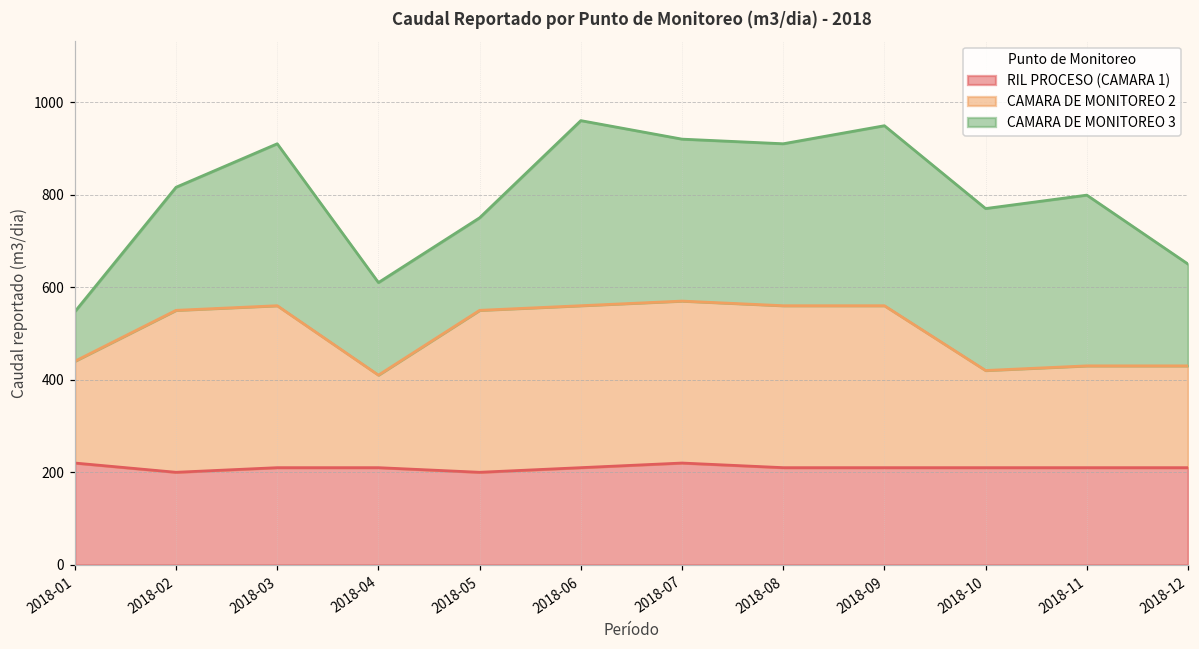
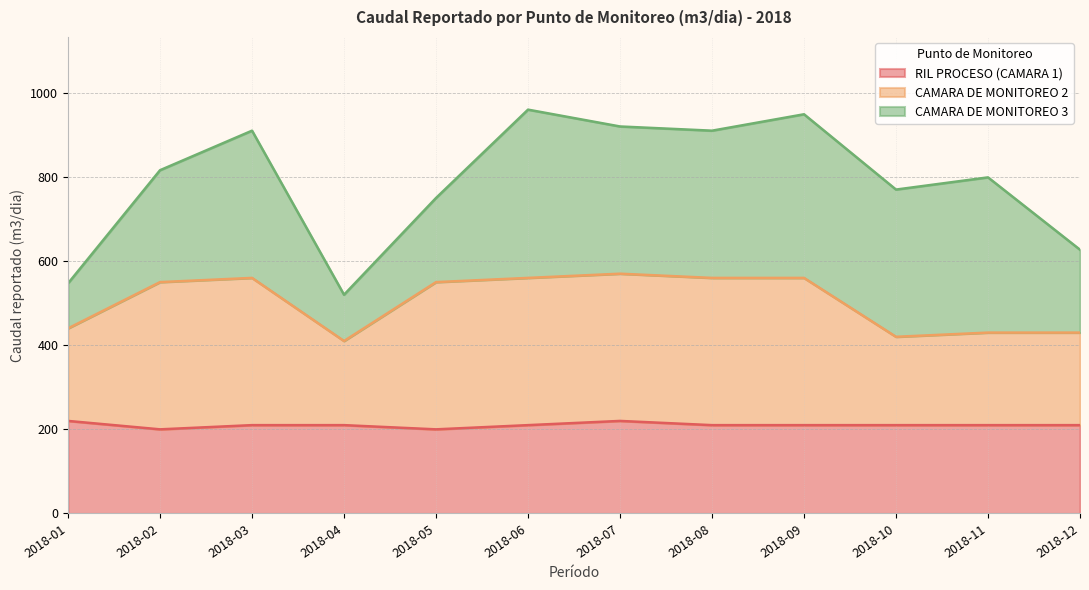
  {
    "CAMARA DE MONITOREO 3": {
      "2018-01": 110,
      "2018-02": 270,
      "2018-03": 350,
-     "2018-04": 200,
+     "2018-04": 110,
      "2018-05": 200,
      "2018-06": 400,
      "2018-07": 350,
      "2018-08": 350,
      "2018-09": 390,
      "2018-10": 350,
      "2018-11": 370,
-     "2018-12": 220
+     "2018-12": 200
    }
  }
